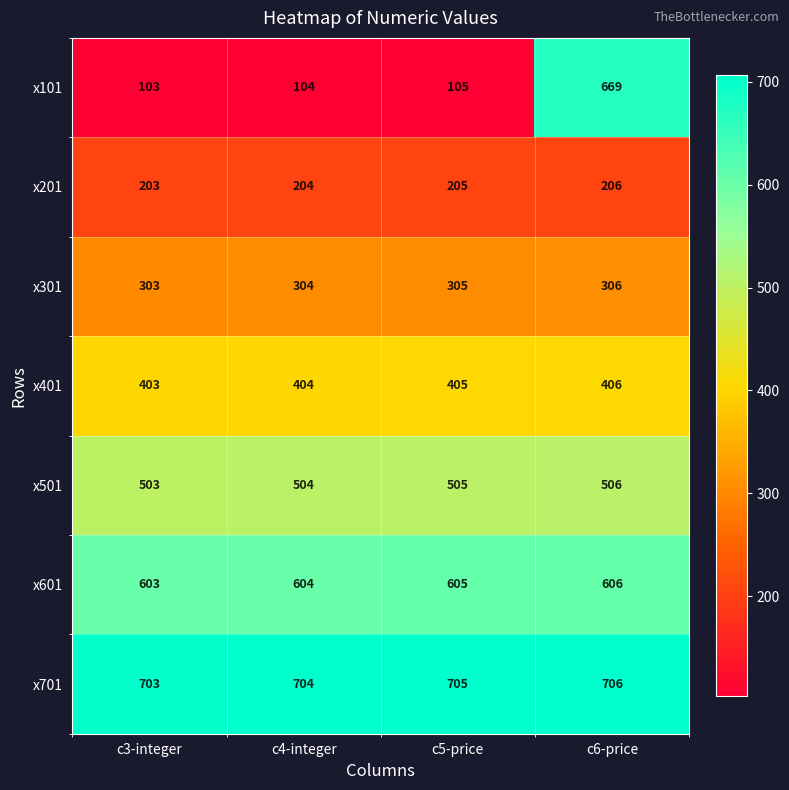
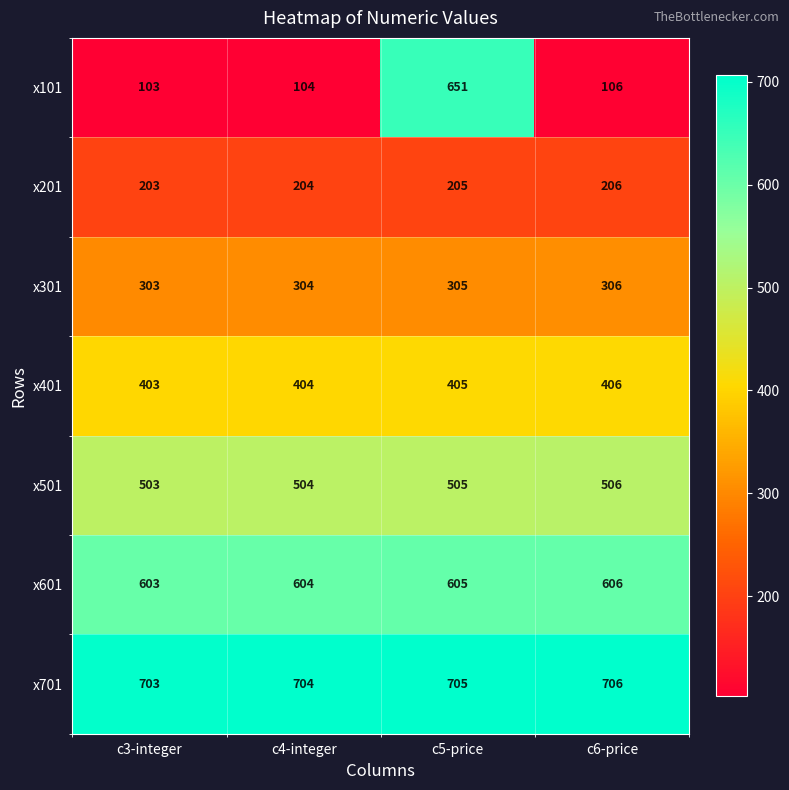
  {
    "x101": {
      "c3-integer": 103,
      "c4-integer": 104,
-     "c5-price": 105,
-     "c6-price": 669
+     "c5-price": 651,
+     "c6-price": 106
    },
    "x201": {
      "c3-integer": 203,
      "c4-integer": 204,
      "c5-price": 205,
      "c6-price": 206
    },
    "x301": {
      "c3-integer": 303,
      "c4-integer": 304,
      "c5-price": 305,
      "c6-price": 306
    },
    "x401": {
      "c3-integer": 403,
      "c4-integer": 404,
      "c5-price": 405,
      "c6-price": 406
    },
    "x501": {
      "c3-integer": 503,
      "c4-integer": 504,
      "c5-price": 505,
      "c6-price": 506
    },
    "x601": {
      "c3-integer": 603,
      "c4-integer": 604,
      "c5-price": 605,
      "c6-price": 606
    },
    "x701": {
      "c3-integer": 703,
      "c4-integer": 704,
      "c5-price": 705,
      "c6-price": 706
    }
  }
